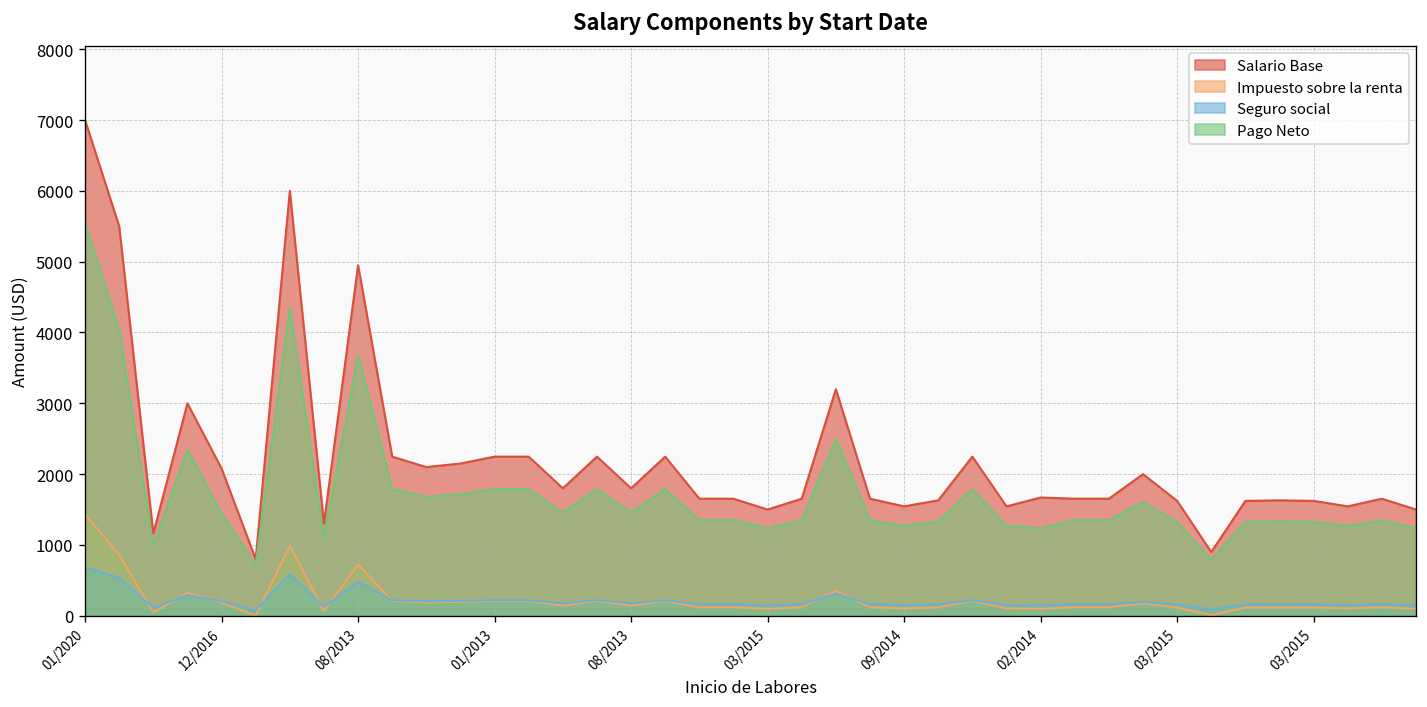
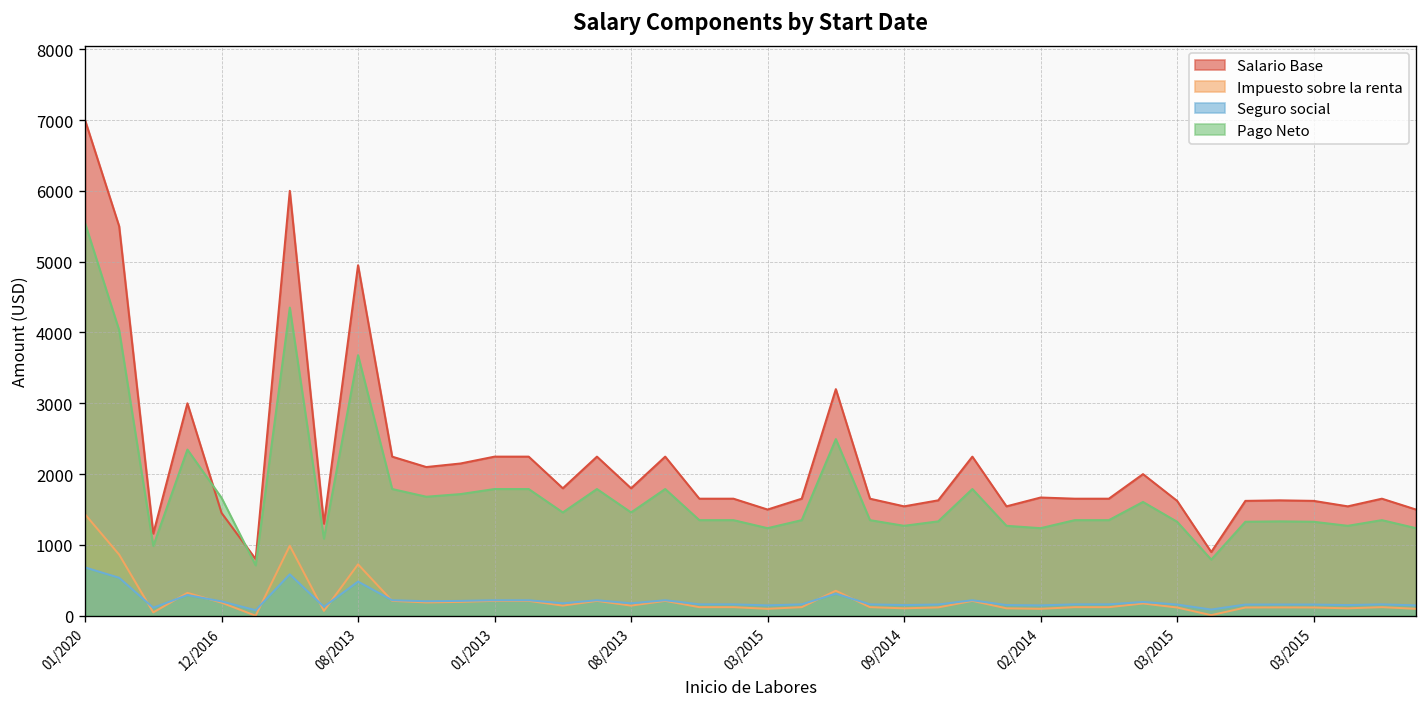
  {
    "Salario Base": {
      "01/2020": 7000,
-     "12/2016": 2100,
+     "12/2016": 1500,
      "02/2014": 1700
    },
    "Impuesto sobre la renta": {
      "01/2020": 1400,
      "02/2014": 100
    },
    "Seguro social": {
      "01/2020": 700,
      "02/2014": 100
    },
    "Pago Neto": {
      "01/2020": 5500,
-     "12/2016": 1400,
+     "12/2016": 1700,
      "02/2014": 1200
    }
  }
